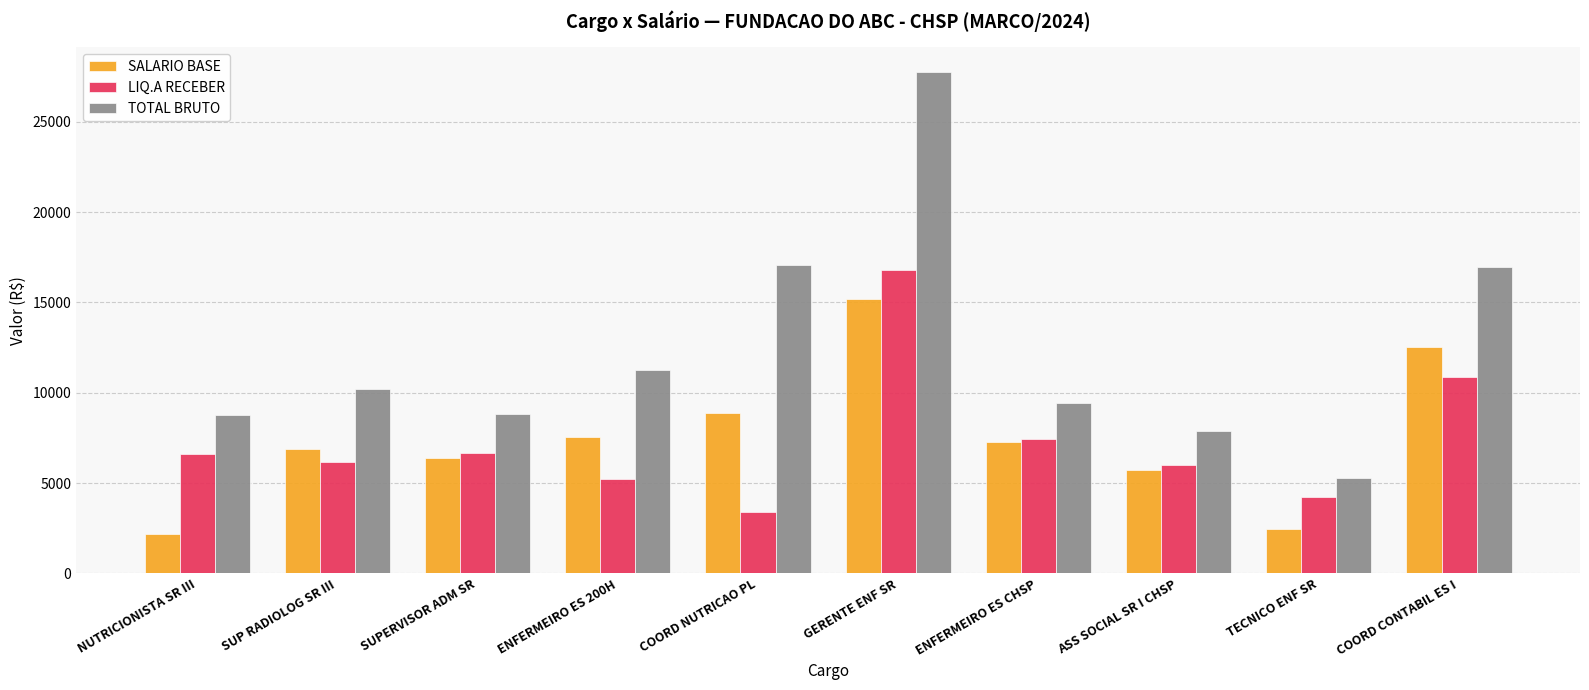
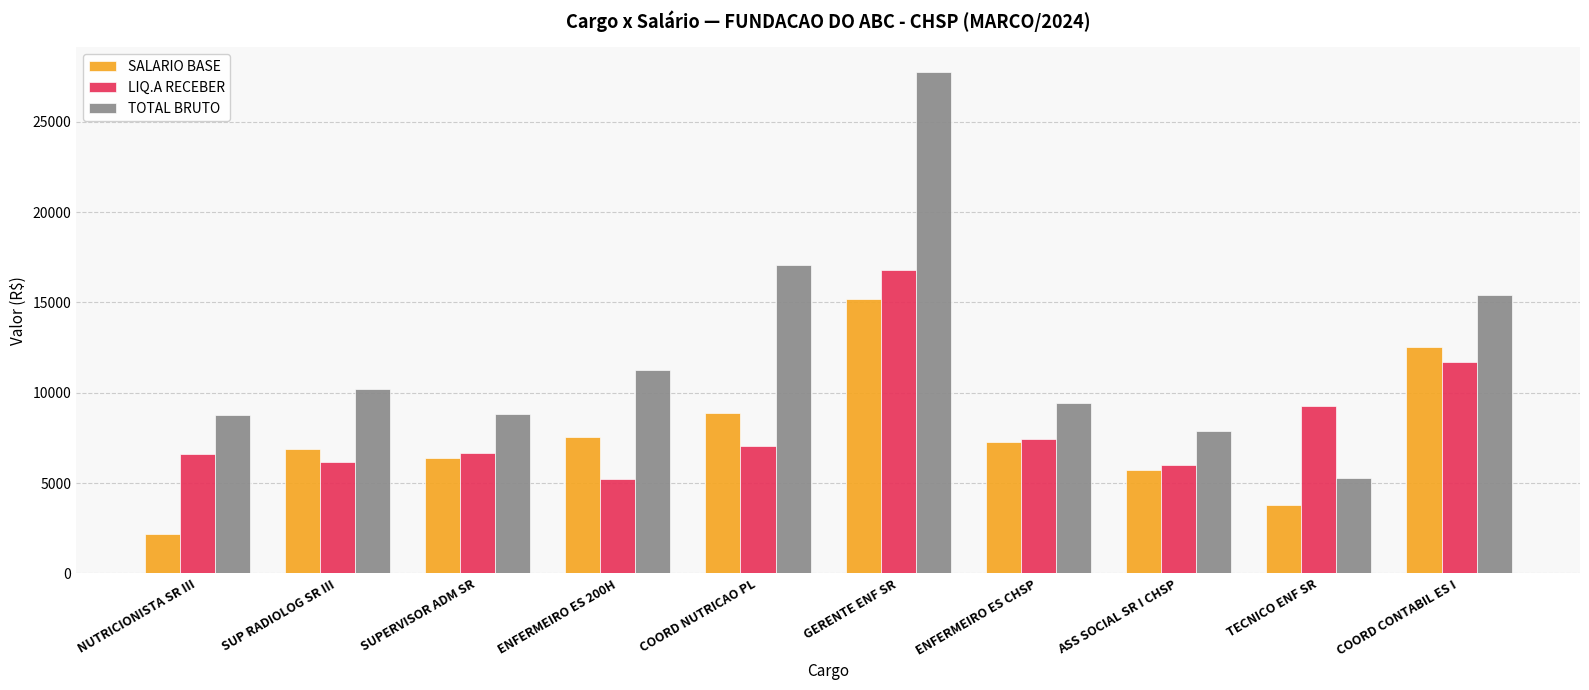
  {
    "SALARIO BASE": {
      "NUTRICIONISTA SR III": 2200,
      "SUP RADIOLOG SR III": 6900,
      "SUPERVISOR ADM SR": 6400,
      "ENFERMEIRO ES 200H": 7600,
      "COORD NUTRICAO PL": 8900,
      "GERENTE ENF SR": 15200,
      "ENFERMEIRO ES CHSP": 7300,
      "ASS SOCIAL SR I CHSP": 5700,
-     "TECNICO ENF SR": 2500,
+     "TECNICO ENF SR": 3800,
      "COORD CONTABIL ES I": 12500
    },
    "LIQ.A RECEBER": {
      "NUTRICIONISTA SR III": 6600,
      "SUP RADIOLOG SR III": 6200,
      "SUPERVISOR ADM SR": 6700,
      "ENFERMEIRO ES 200H": 5200,
-     "COORD NUTRICAO PL": 3400,
+     "COORD NUTRICAO PL": 7100,
      "GERENTE ENF SR": 16800,
      "ENFERMEIRO ES CHSP": 7400,
      "ASS SOCIAL SR I CHSP": 6000,
-     "TECNICO ENF SR": 4200,
-     "COORD CONTABIL ES I": 10900
+     "TECNICO ENF SR": 9300,
+     "COORD CONTABIL ES I": 11700
    },
    "TOTAL BRUTO": {
      "NUTRICIONISTA SR III": 8800,
      "SUP RADIOLOG SR III": 10200,
      "SUPERVISOR ADM SR": 8900,
      "ENFERMEIRO ES 200H": 11300,
      "COORD NUTRICAO PL": 17100,
      "GERENTE ENF SR": 27700,
      "ENFERMEIRO ES CHSP": 9400,
      "ASS SOCIAL SR I CHSP": 7900,
      "TECNICO ENF SR": 5300,
-     "COORD CONTABIL ES I": 17000
+     "COORD CONTABIL ES I": 15400
    }
  }
